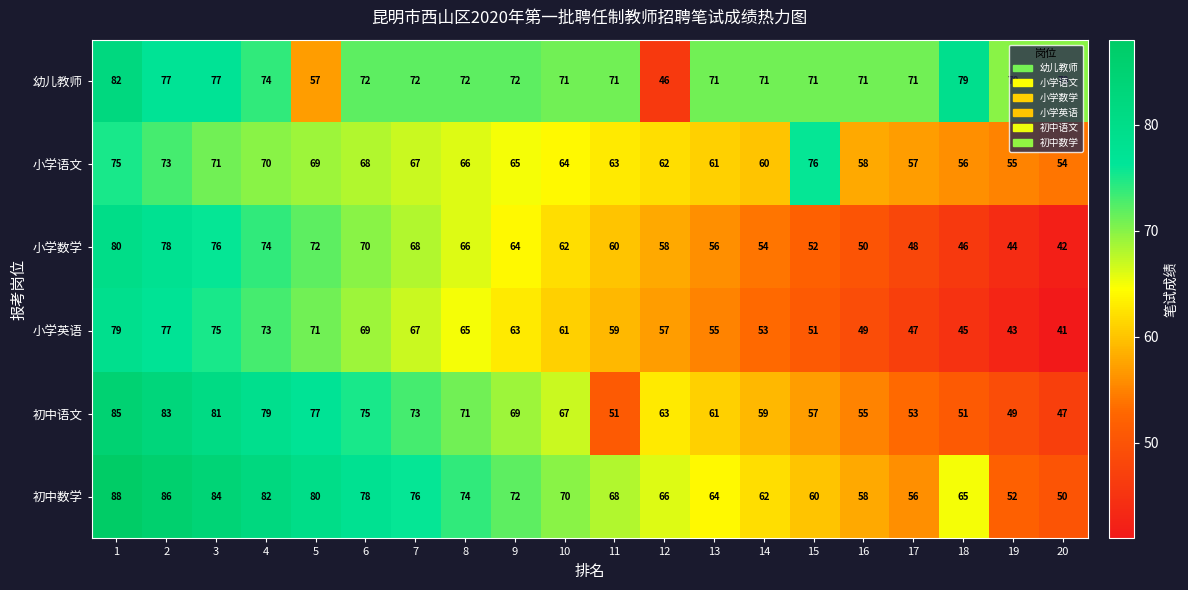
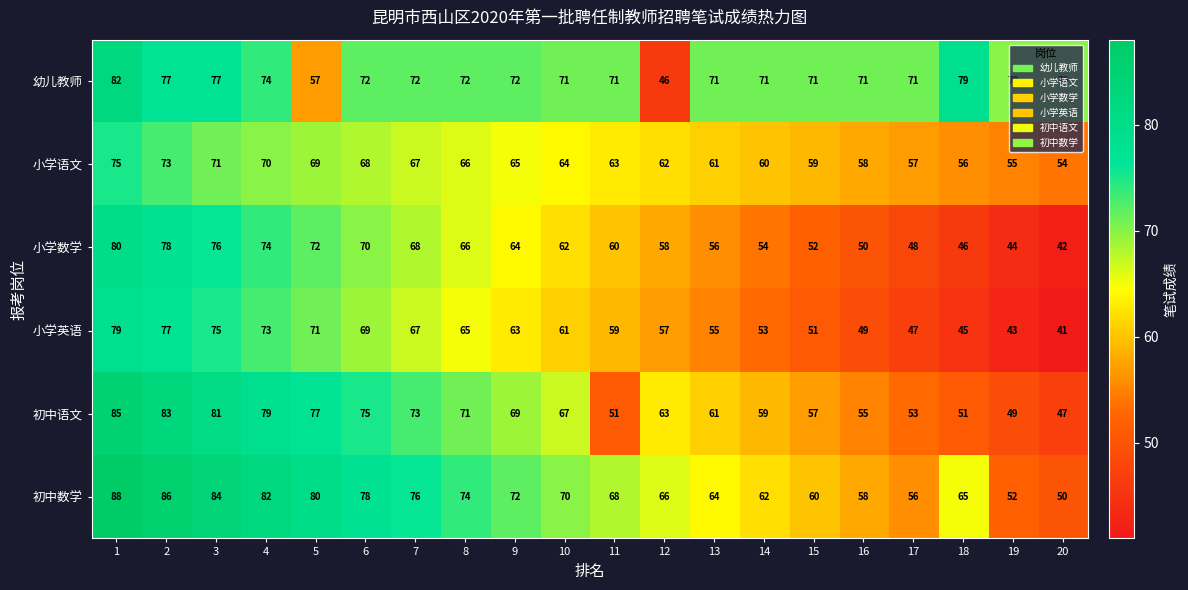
  {
    "幼儿教师": {
      "1": 82,
      "2": 77,
      "3": 77,
      "4": 74,
      "5": 57,
      "6": 72,
      "7": 72,
      "8": 72,
      "9": 72,
      "10": 71,
      "11": 71,
      "12": 46,
      "13": 71,
      "14": 71,
      "15": 71,
      "16": 71,
      "17": 71,
      "18": 79
    },
    "小学语文": {
      "1": 75,
      "2": 73,
      "3": 71,
      "4": 70,
      "5": 69,
      "6": 68,
      "7": 67,
      "8": 66,
      "9": 65,
      "10": 64,
      "11": 63,
      "12": 62,
      "13": 61,
      "14": 60,
-     "15": 76,
+     "15": 59,
      "16": 58,
      "17": 57,
      "18": 56,
      "19": 55,
      "20": 54
    },
    "小学数学": {
      "1": 80,
      "2": 78,
      "3": 76,
      "4": 74,
      "5": 72,
      "6": 70,
      "7": 68,
      "8": 66,
      "9": 64,
      "10": 62,
      "11": 60,
      "12": 58,
      "13": 56,
      "14": 54,
      "15": 52,
      "16": 50,
      "17": 48,
      "18": 46,
      "19": 44,
      "20": 42
    },
    "小学英语": {
      "1": 79,
      "2": 77,
      "3": 75,
      "4": 73,
      "5": 71,
      "6": 69,
      "7": 67,
      "8": 65,
      "9": 63,
      "10": 61,
      "11": 59,
      "12": 57,
      "13": 55,
      "14": 53,
      "15": 51,
      "16": 49,
      "17": 47,
      "18": 45,
      "19": 43,
      "20": 41
    },
    "初中语文": {
      "1": 85,
      "2": 83,
      "3": 81,
      "4": 79,
      "5": 77,
      "6": 75,
      "7": 73,
      "8": 71,
      "9": 69,
      "10": 67,
      "11": 51,
      "12": 63,
      "13": 61,
      "14": 59,
      "15": 57,
      "16": 55,
      "17": 53,
      "18": 51,
      "19": 49,
      "20": 47
    },
    "初中数学": {
      "1": 88,
      "2": 86,
      "3": 84,
      "4": 82,
      "5": 80,
      "6": 78,
      "7": 76,
      "8": 74,
      "9": 72,
      "10": 70,
      "11": 68,
      "12": 66,
      "13": 64,
      "14": 62,
      "15": 60,
      "16": 58,
      "17": 56,
      "18": 65,
      "19": 52,
      "20": 50
    }
  }
